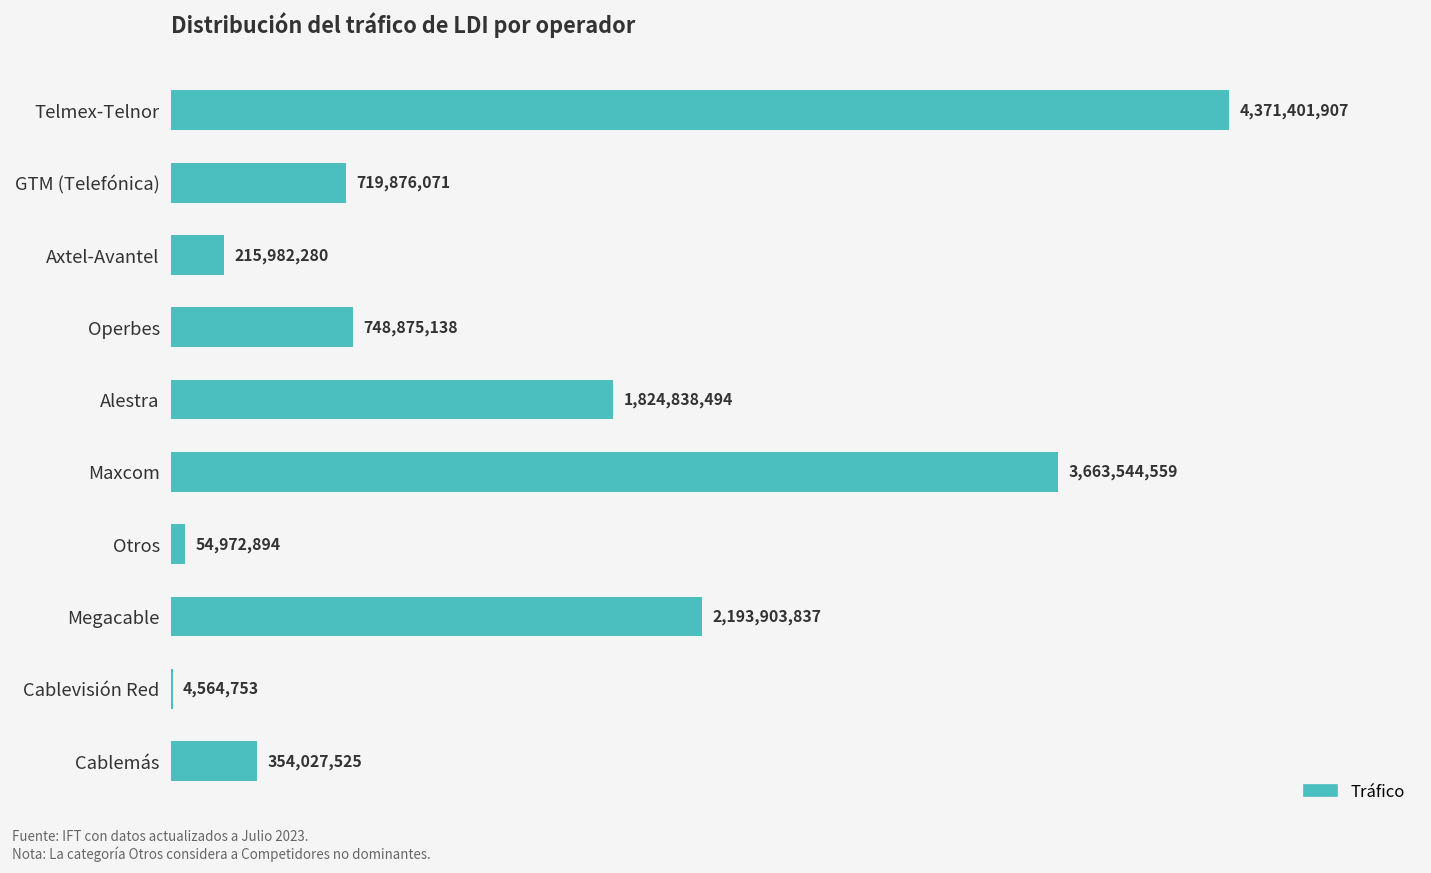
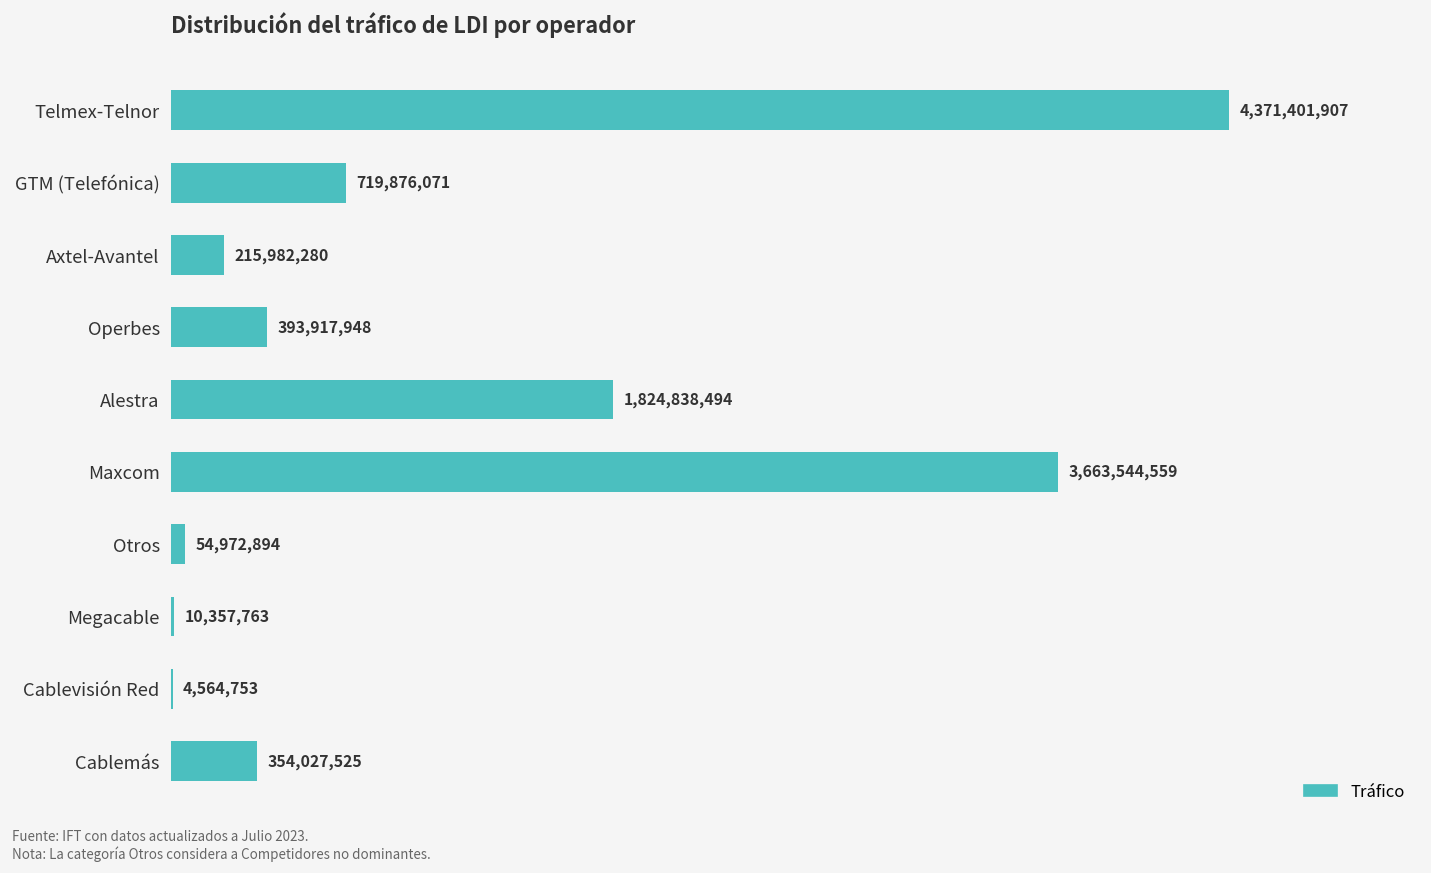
  {
    "Telmex-Telnor": "4,371,401,907",
    "GTM (Telefónica)": "719,876,071",
    "Axtel-Avantel": "215,982,280",
-   "Operbes": "748,875,138",
+   "Operbes": "393,917,948",
    "Alestra": "1,824,838,494",
    "Maxcom": "3,663,544,559",
    "Otros": "54,972,894",
-   "Megacable": "2,193,903,837",
+   "Megacable": "10,357,763",
    "Cablevisión Red": "4,564,753",
    "Cablemás": "354,027,525"
  }
